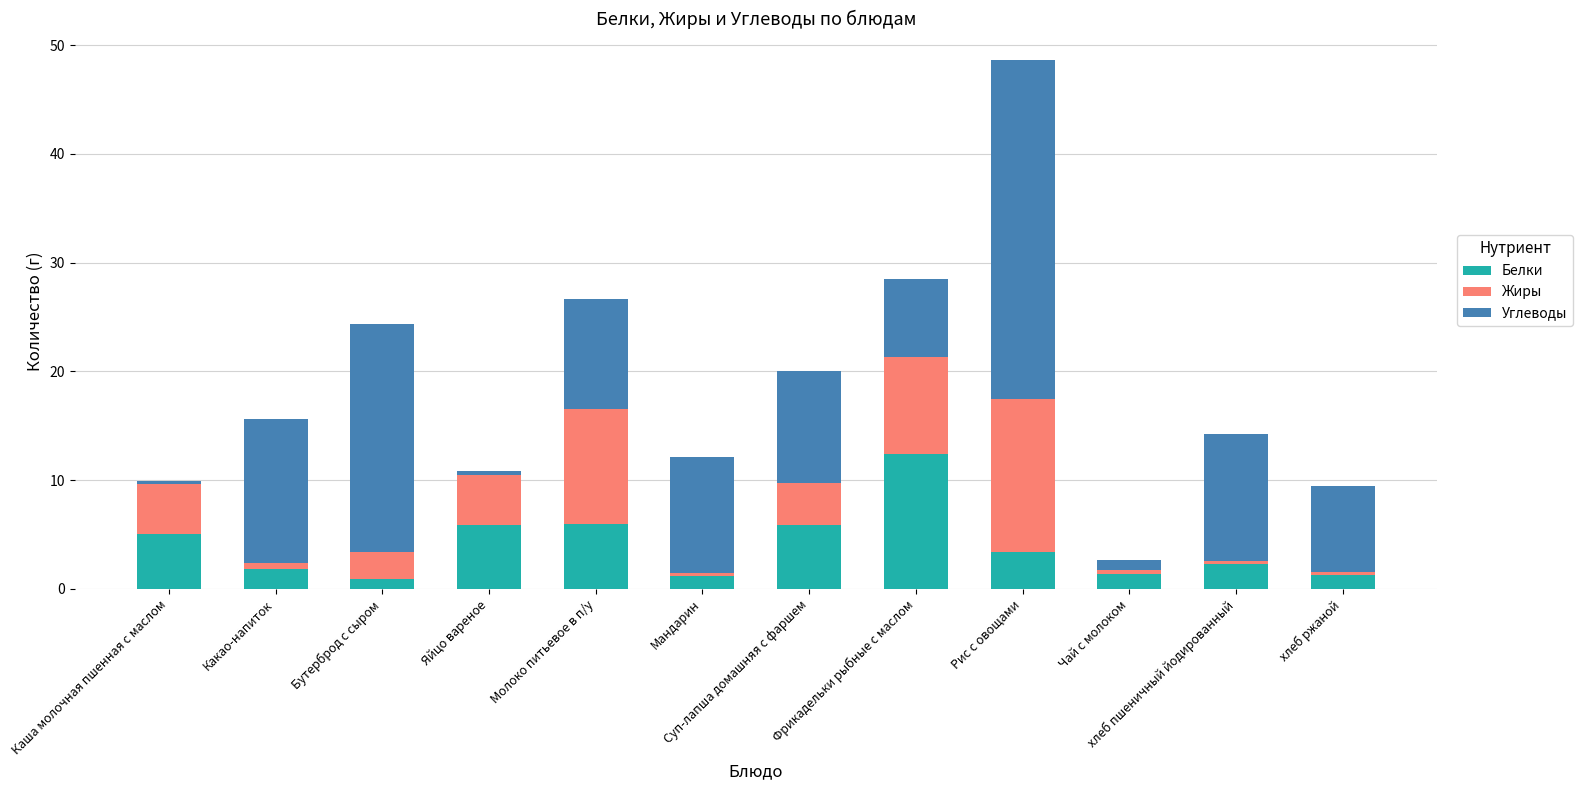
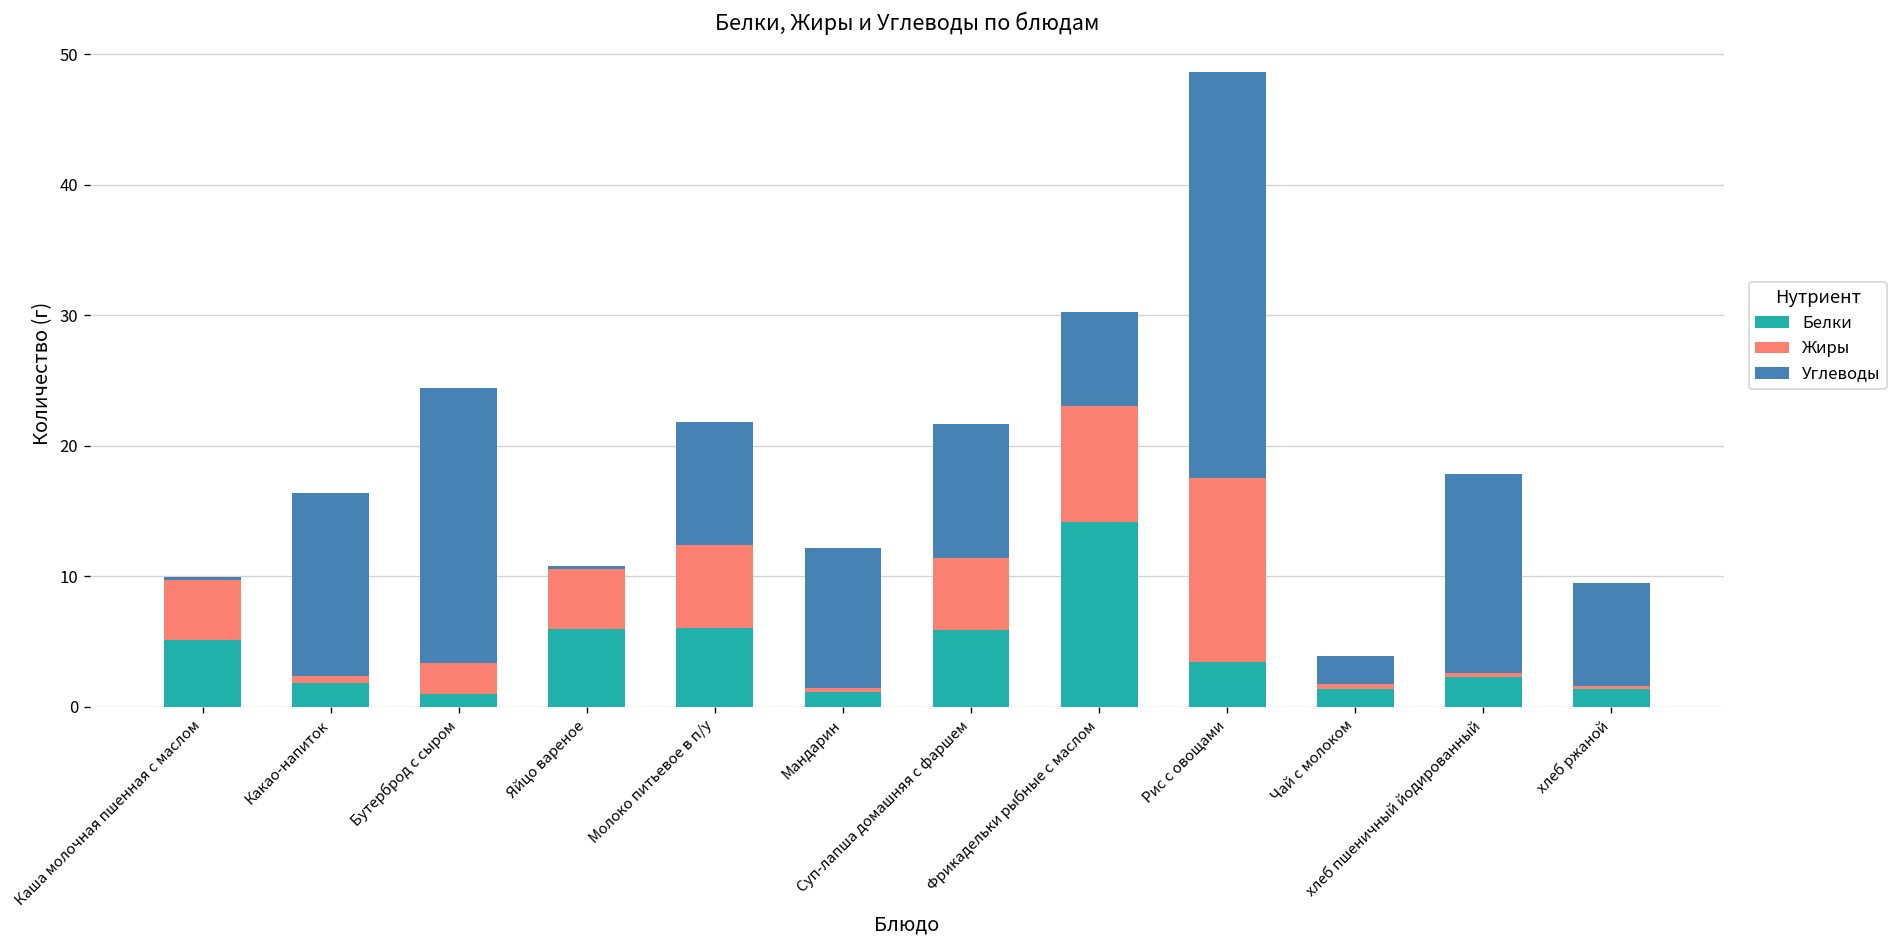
  {
    "Белки": {
      "Каша молочная пшенная с маслом": 5.1,
      "Какао-напиток": 1.8,
      "Бутерброд с сыром": 1.0,
      "Яйцо вареное": 5.9,
      "Молоко питьевое в п/у": 6.0,
      "Мандарин": 1.1,
      "Суп-лапша домашняя с фаршем": 5.9,
-     "Фрикадельки рыбные с маслом": 12.4,
+     "Фрикадельки рыбные с маслом": 14.2,
      "Рис с овощами": 3.4,
      "Чай с молоком": 1.4,
      "хлеб пшеничный йодированный": 2.3,
      "хлеб ржаной": 1.3
    },
    "Жиры": {
      "Каша молочная пшенная с маслом": 4.6,
      "Какао-напиток": 0.5,
      "Бутерброд с сыром": 2.4,
      "Яйцо вареное": 4.6,
-     "Молоко питьевое в п/у": 10.5,
+     "Молоко питьевое в п/у": 6.4,
      "Мандарин": 0.3,
-     "Суп-лапша домашняя с фаршем": 3.9,
+     "Суп-лапша домашняя с фаршем": 5.5,
      "Фрикадельки рыбные с маслом": 8.9,
      "Рис с овощами": 14.1,
      "Чай с молоком": 0.4,
      "хлеб пшеничный йодированный": 0.3,
      "хлеб ржаной": 0.2
    },
    "Углеводы": {
      "Каша молочная пшенная с маслом": 0.3,
-     "Какао-напиток": 13.2,
+     "Какао-напиток": 14.0,
      "Бутерброд с сыром": 21.0,
      "Яйцо вареное": 0.3,
-     "Молоко питьевое в п/у": 10.2,
+     "Молоко питьевое в п/у": 9.4,
      "Мандарин": 10.7,
      "Суп-лапша домашняя с фаршем": 10.3,
      "Фрикадельки рыбные с маслом": 7.2,
      "Рис с овощами": 31.1,
-     "Чай с молоком": 0.9,
-     "хлеб пшеничный йодированный": 11.7,
+     "Чай с молоком": 2.1,
+     "хлеб пшеничный йодированный": 15.3,
      "хлеб ржаной": 7.9
    }
  }
